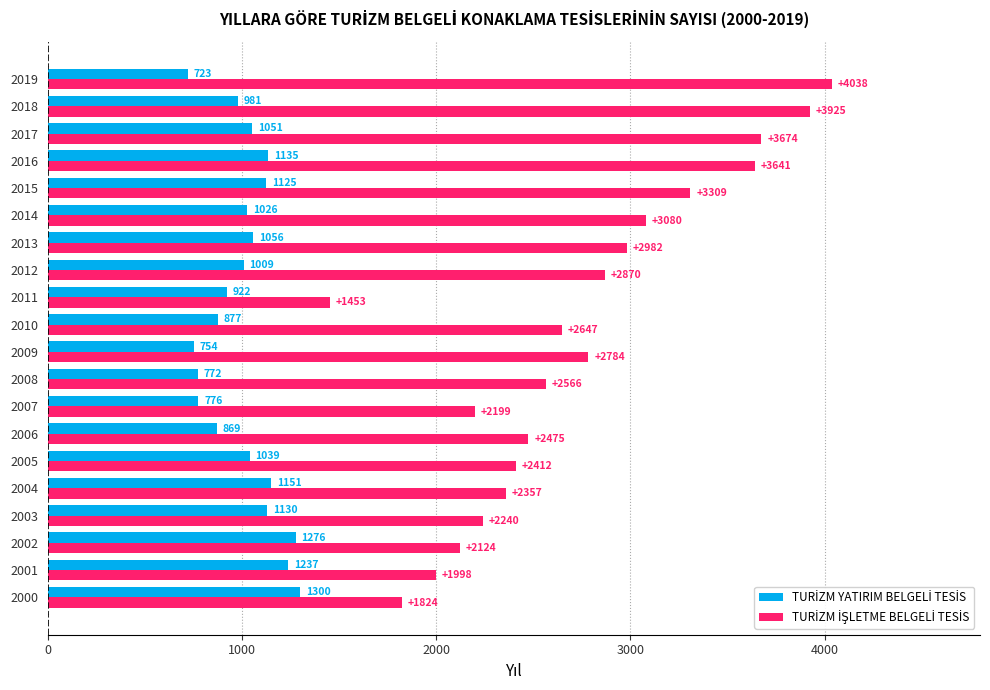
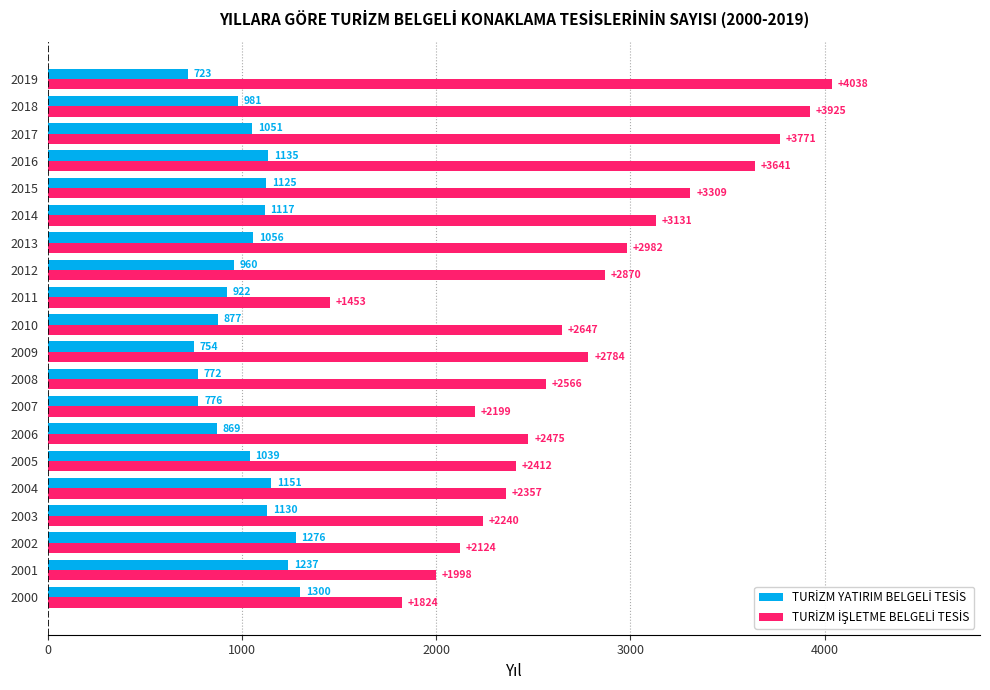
  {
    "TURİZM YATIRIM BELGELİ TESİS": {
      "2019": "723",
      "2018": "981",
      "2017": "1051",
      "2016": "1135",
      "2015": "1125",
-     "2014": "1026",
+     "2014": "1117",
      "2013": "1056",
-     "2012": "1009",
+     "2012": "960",
      "2011": "922",
      "2010": "877",
      "2009": "754",
      "2008": "772",
      "2007": "776",
      "2006": "869",
      "2005": "1039",
      "2004": "1151",
      "2003": "1130",
      "2002": "1276",
      "2001": "1237",
      "2000": "1300"
    },
    "TURİZM İŞLETME BELGELİ TESİS": {
      "2019": "+4038",
      "2018": "+3925",
-     "2017": "+3674",
+     "2017": "+3771",
      "2016": "+3641",
      "2015": "+3309",
-     "2014": "+3080",
+     "2014": "+3131",
      "2013": "+2982",
      "2012": "+2870",
      "2011": "+1453",
      "2010": "+2647",
      "2009": "+2784",
      "2008": "+2566",
      "2007": "+2199",
      "2006": "+2475",
      "2005": "+2412",
      "2004": "+2357",
      "2003": "+2240",
      "2002": "+2124",
      "2001": "+1998",
      "2000": "+1824"
    }
  }
